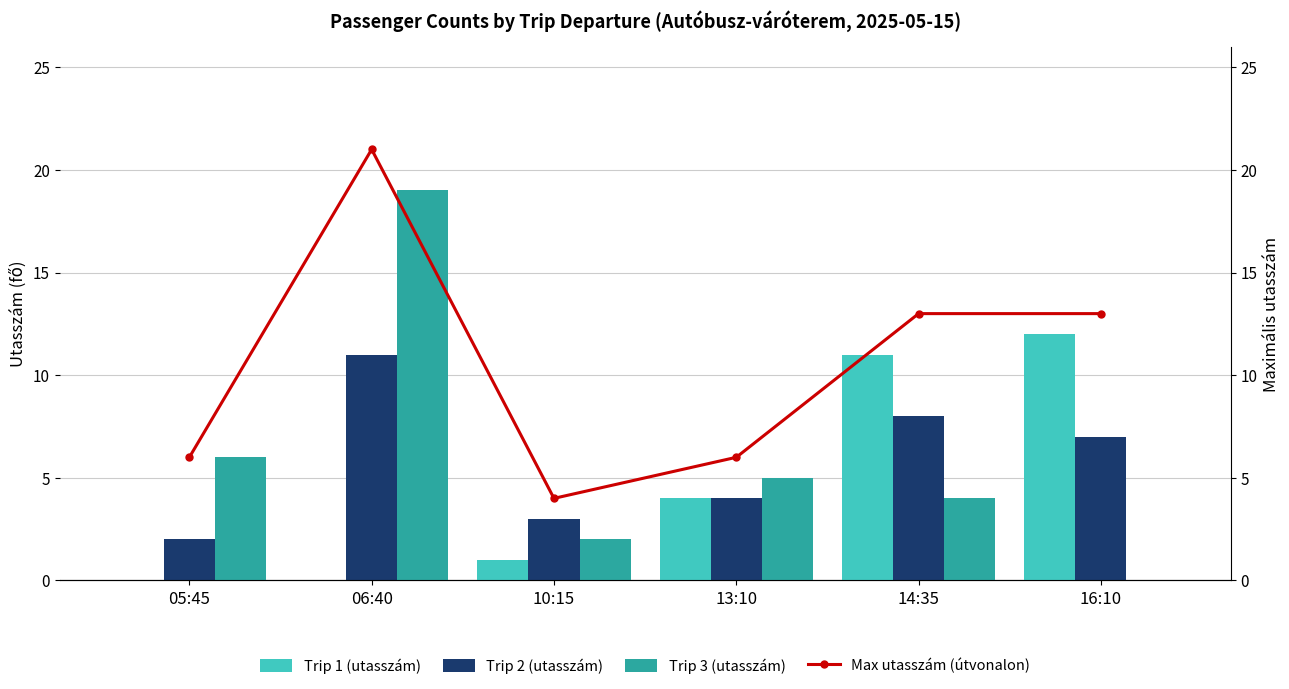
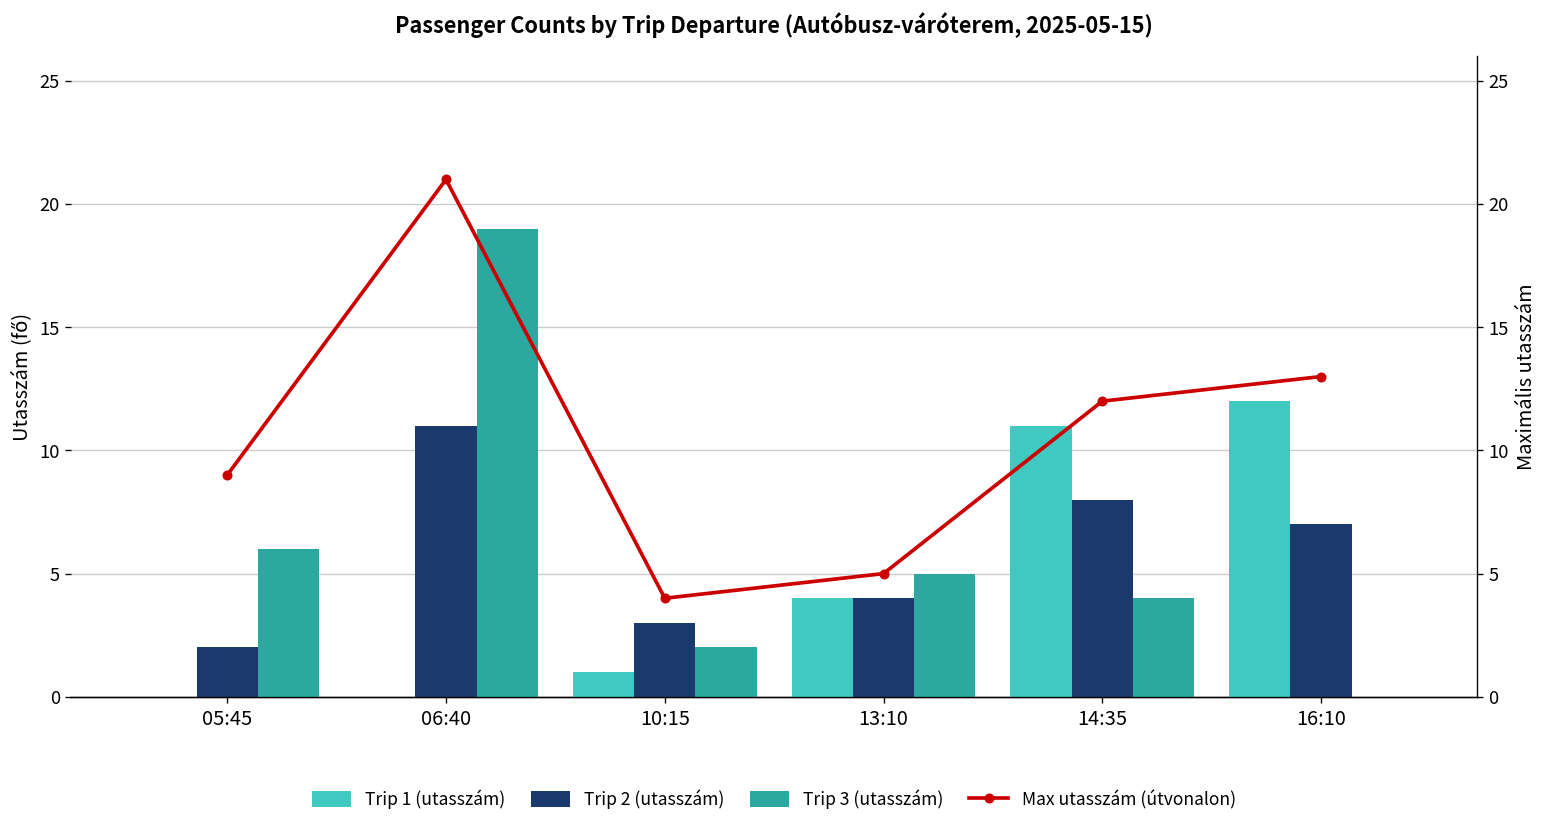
  {
    "Trip 2 (utasszám)": {
      "05:45": 2.0,
      "06:40": 11.0,
      "10:15": 3.0,
      "13:10": 4.0,
      "14:35": 8.0,
      "16:10": 7.0
    },
    "Max utasszám (útvonalon)": {
-     "05:45": 6,
+     "05:45": 9,
      "06:40": 21,
      "10:15": 4,
-     "13:10": 6,
-     "14:35": 13,
+     "13:10": 5,
+     "14:35": 12,
      "16:10": 13
    }
  }
